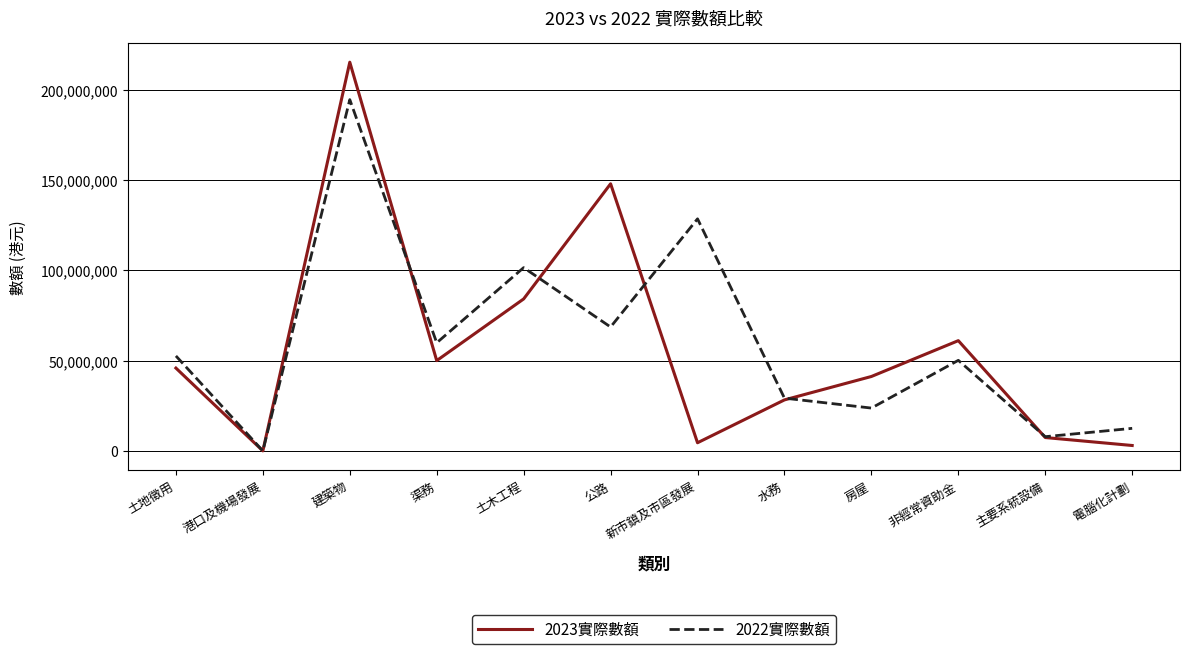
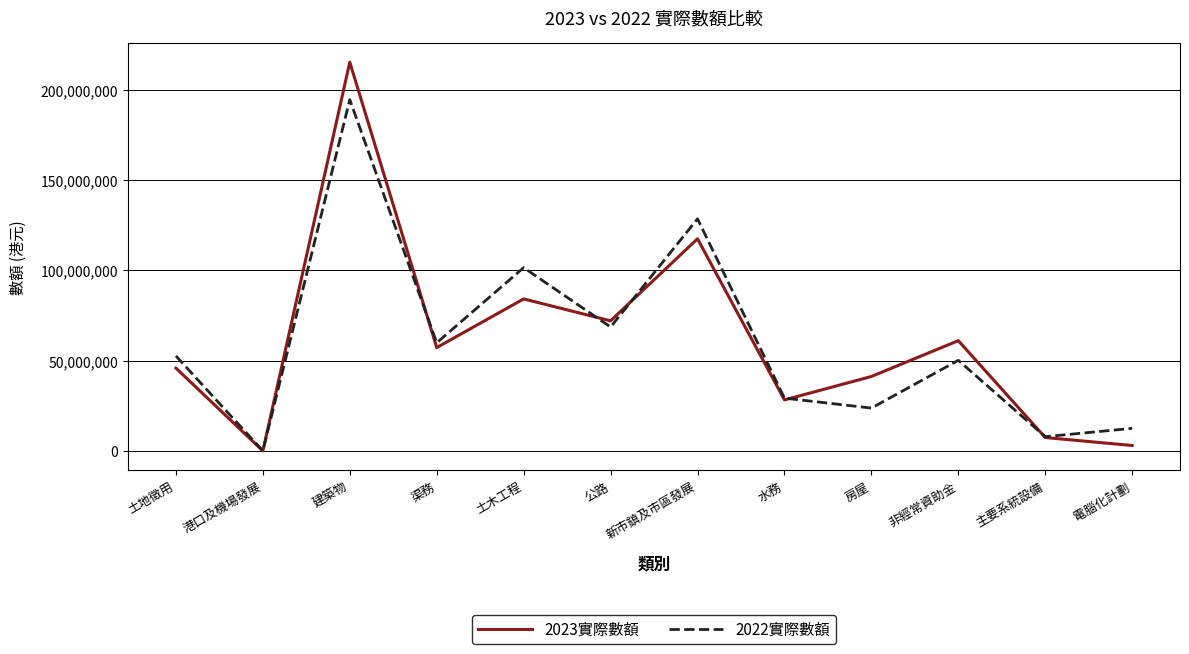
  {
    "2023實際數額": {
      "土地徵用": "46,000,000",
      "建築物": "215,000,000",
-     "渠務": "50,000,000",
+     "渠務": "57,000,000",
      "土木工程": "84,000,000",
-     "公路": "148,000,000",
-     "新市鎮及市區發展": "5,000,000",
+     "公路": "72,000,000",
+     "新市鎮及市區發展": "118,000,000",
      "房屋": "41,000,000",
      "非經常資助金": "61,000,000",
      "電腦化計劃": "3,000,000"
    },
    "2022實際數額": {
      "土地徵用": "53,000,000",
      "建築物": "195,000,000",
      "渠務": "60,000,000",
      "土木工程": "102,000,000",
      "公路": "69,000,000",
      "新市鎮及市區發展": "129,000,000",
      "房屋": "24,000,000",
      "非經常資助金": "50,000,000",
      "電腦化計劃": "13,000,000"
    }
  }
